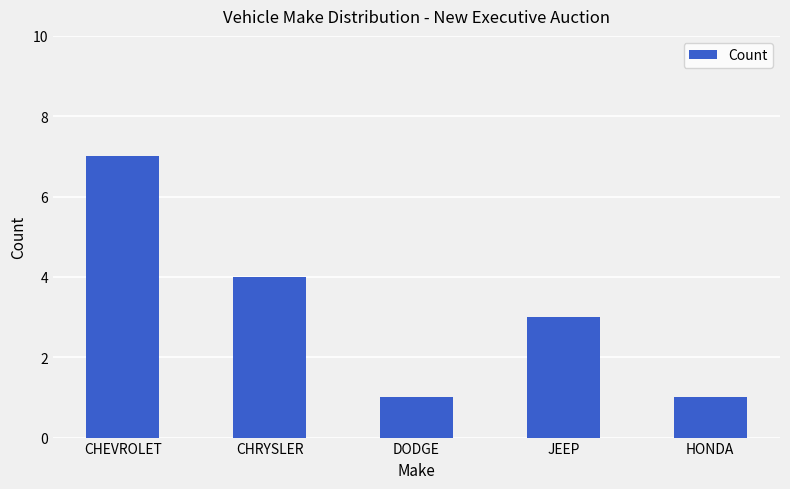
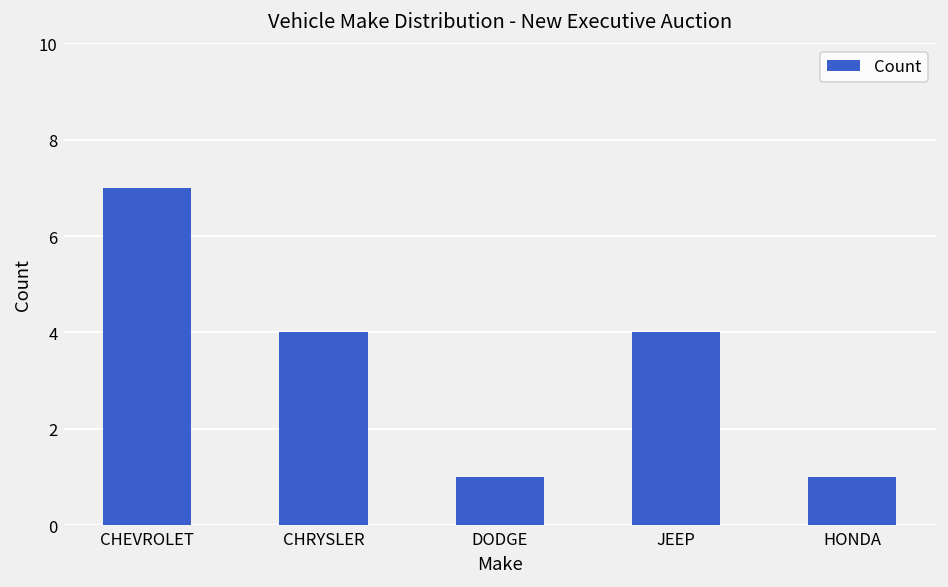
  {
    "CHEVROLET": 7,
    "CHRYSLER": 4,
    "DODGE": 1,
-   "JEEP": 3,
+   "JEEP": 4,
    "HONDA": 1
  }
